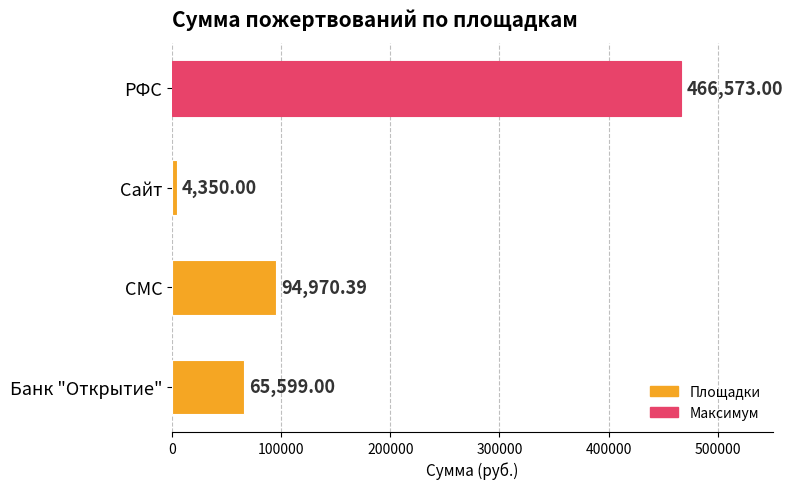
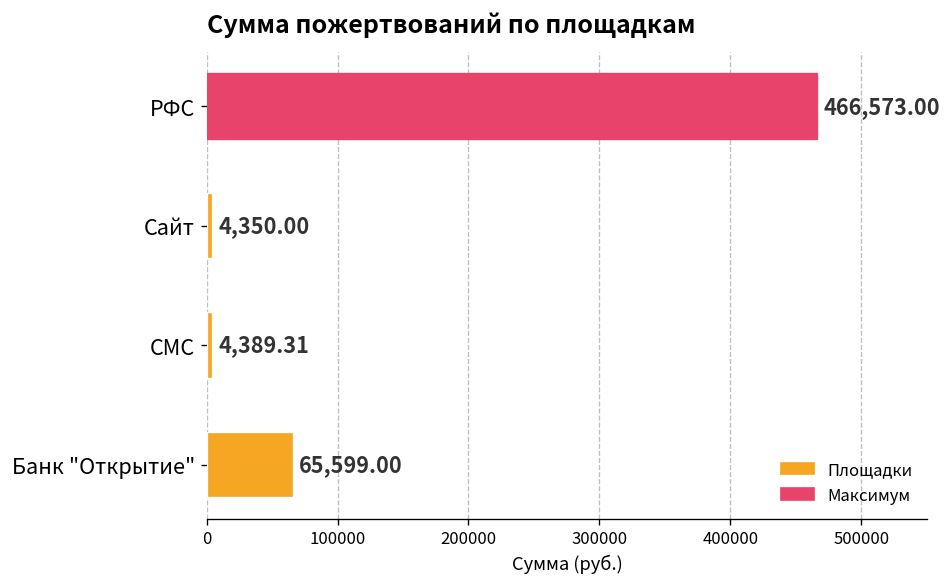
  {
    "РФС": "466,573.00",
    "Сайт": "4,350.00",
-   "СМС": "94,970.39",
+   "СМС": "4,389.31",
    "Банк \"Открытие\"": "65,599.00"
  }
